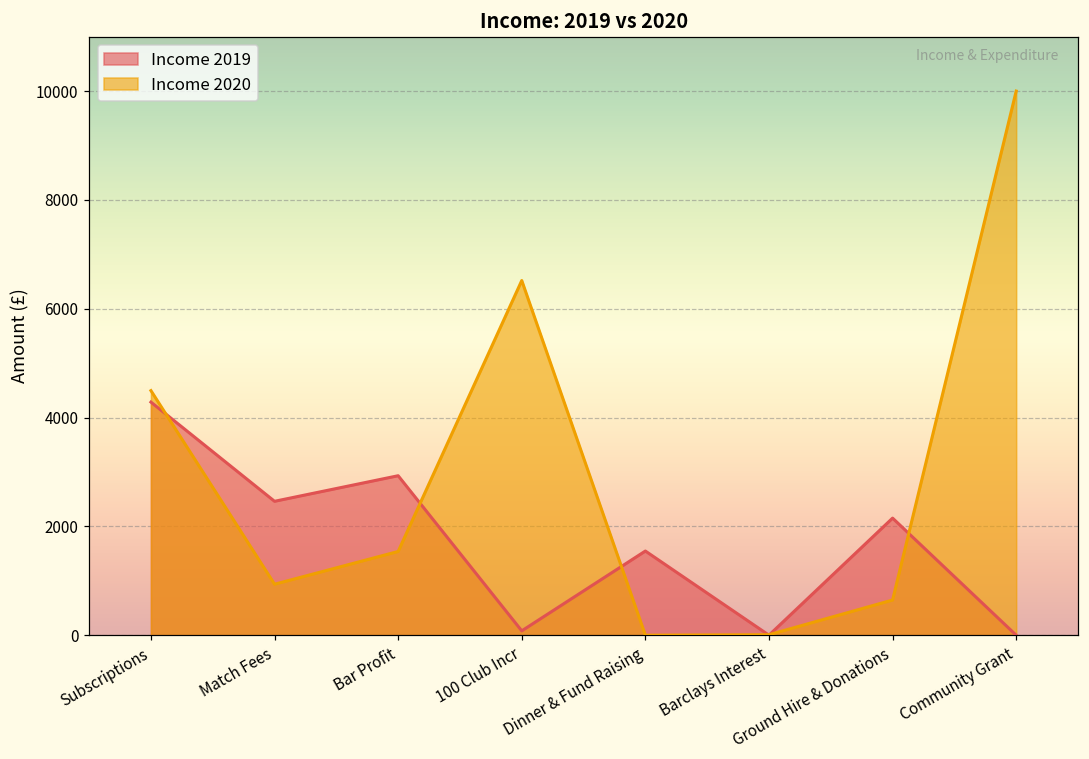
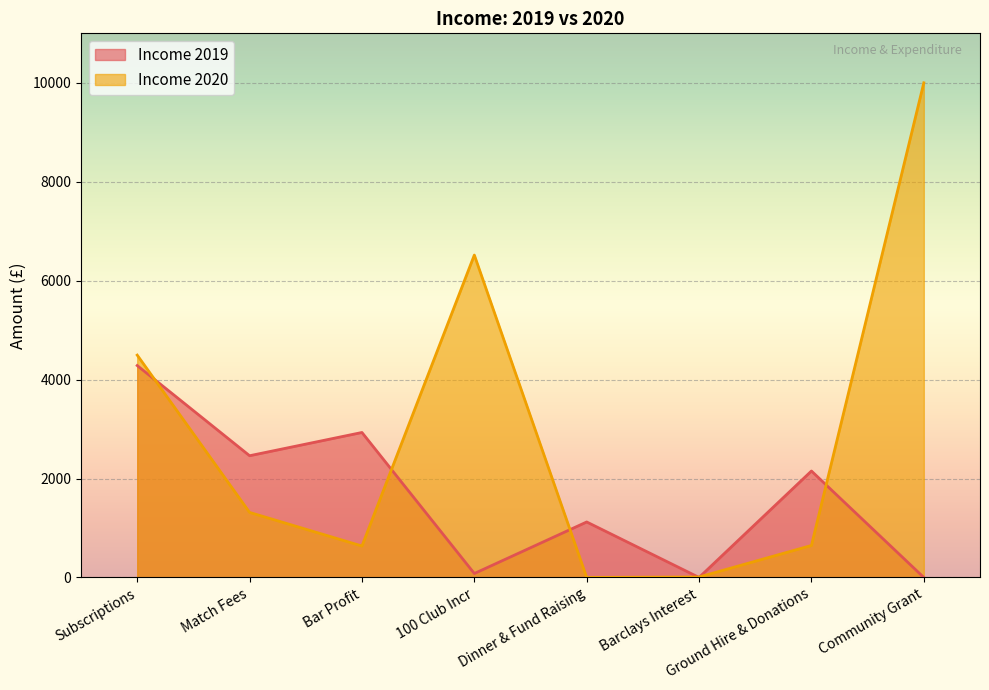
  {
    "Income 2019": {
      "Subscriptions": 4300,
      "Match Fees": 2500,
      "Bar Profit": 2900,
      "100 Club Incr": 100,
-     "Dinner & Fund Raising": 1500,
+     "Dinner & Fund Raising": 1100,
      "Ground Hire & Donations": 2200,
      "Community Grant": 0
    },
    "Income 2020": {
      "Subscriptions": 4500,
-     "Match Fees": 900,
-     "Bar Profit": 1500,
+     "Match Fees": 1300,
+     "Bar Profit": 600,
      "100 Club Incr": 6500,
      "Dinner & Fund Raising": 0,
      "Ground Hire & Donations": 600,
      "Community Grant": 10000
    }
  }
